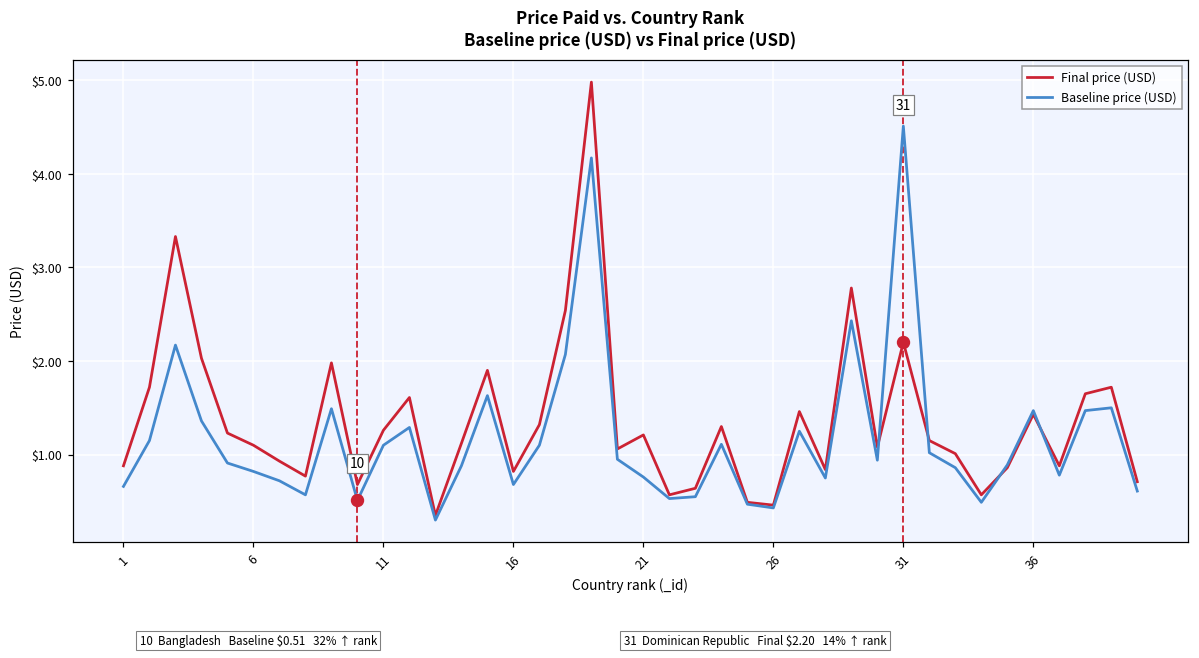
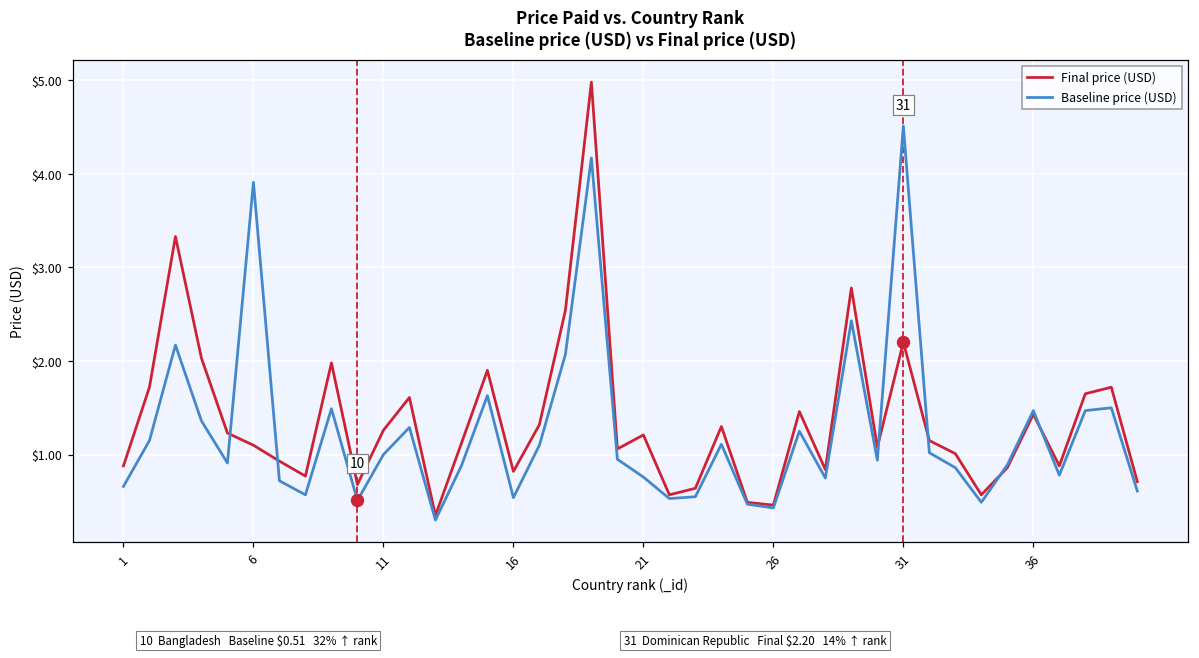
  {
    "Baseline price (USD)": {
      "1": "$0.7",
-     "6": "$0.8",
-     "11": "$1.1",
-     "16": "$0.7",
+     "6": "$3.9",
+     "11": "$1.0",
+     "16": "$0.5",
      "21": "$0.8",
      "26": "$0.4",
      "36": "$1.5"
    }
  }
